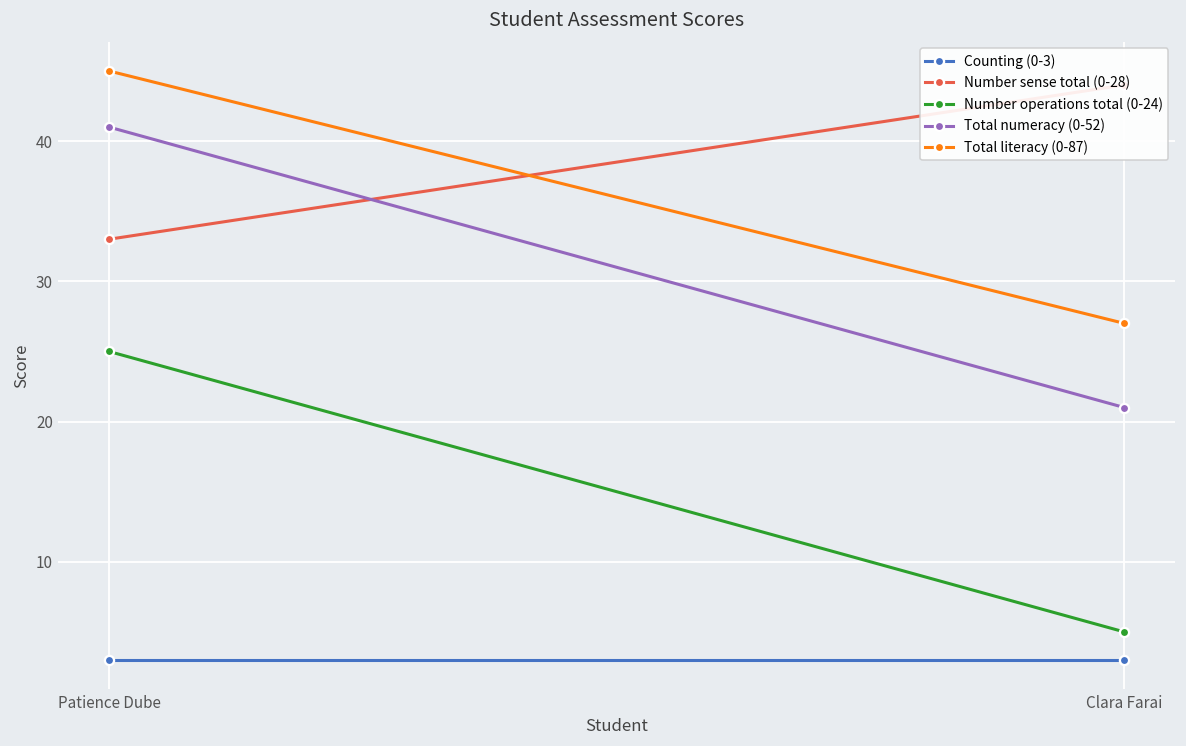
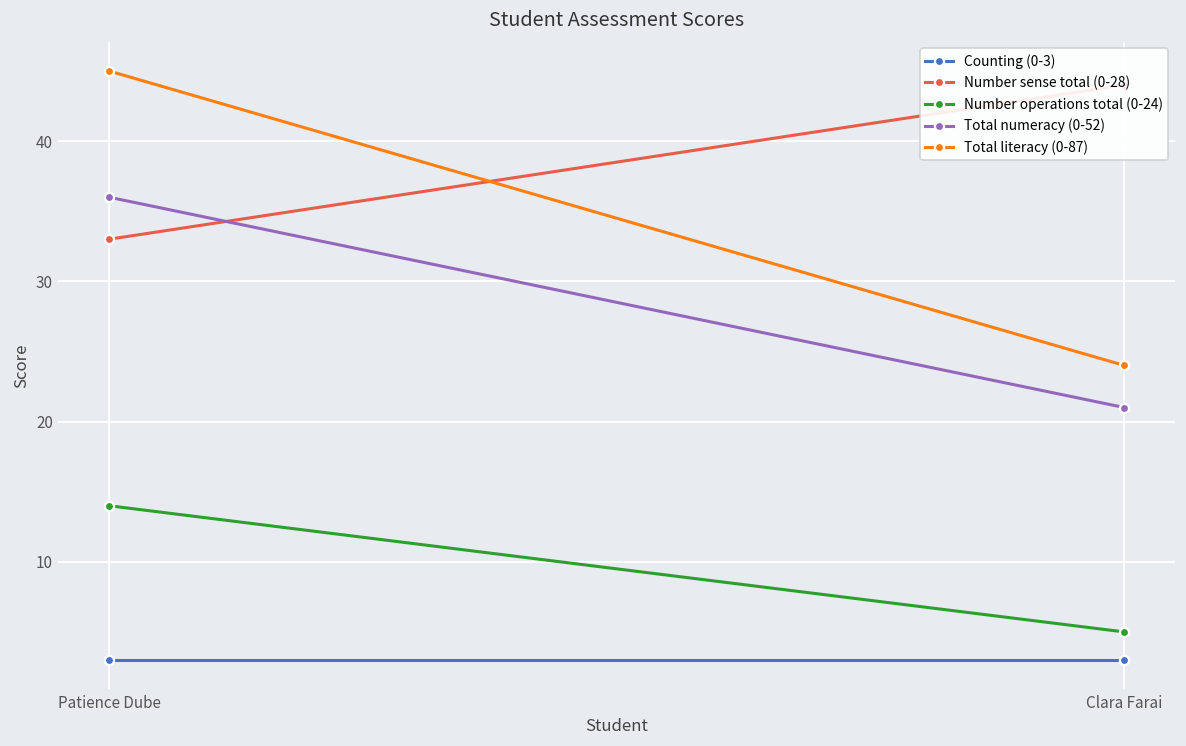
  {
    "Counting (0-3)": {
      "Patience Dube": 3,
      "Clara Farai": 3
    },
    "Number sense total (0-28)": {
      "Patience Dube": 33
    },
    "Number operations total (0-24)": {
-     "Patience Dube": 25,
+     "Patience Dube": 14,
      "Clara Farai": 5
    },
    "Total numeracy (0-52)": {
-     "Patience Dube": 41,
+     "Patience Dube": 36,
      "Clara Farai": 21
    },
    "Total literacy (0-87)": {
      "Patience Dube": 45,
-     "Clara Farai": 27
+     "Clara Farai": 24
    }
  }
